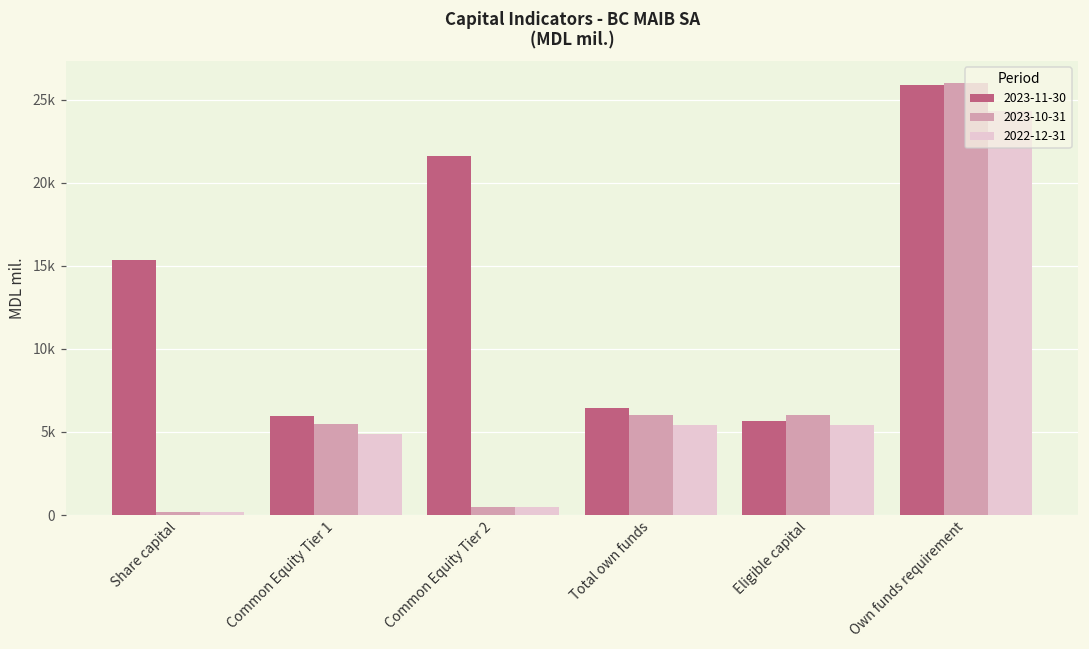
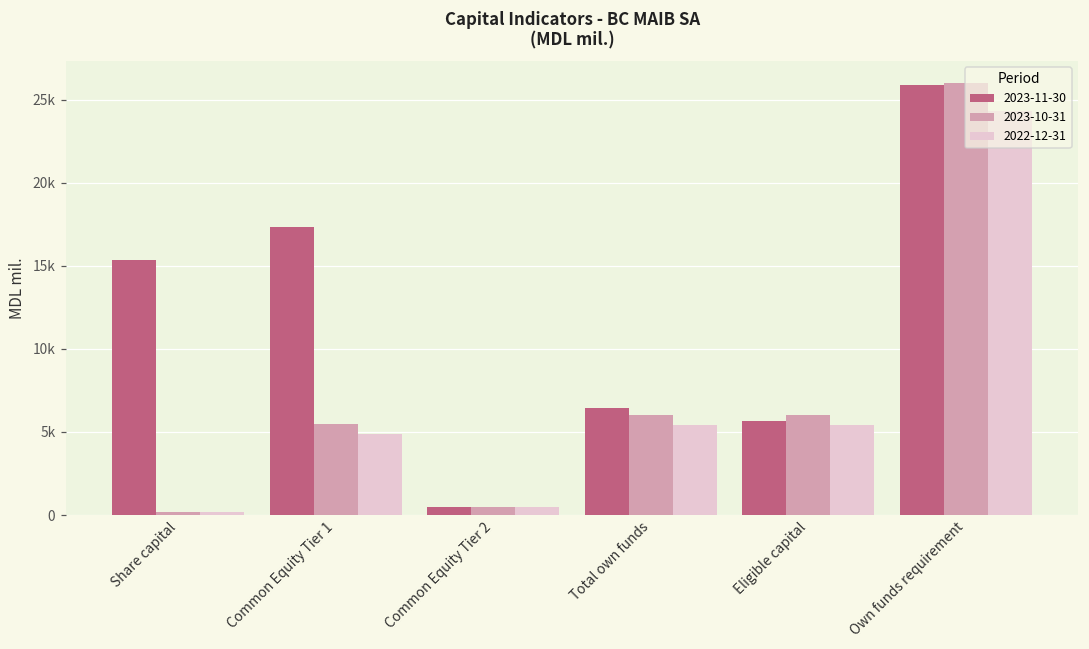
  {
    "2023-11-30": {
      "Share capital": 15400,
-     "Common Equity Tier 1": 5900,
-     "Common Equity Tier 2": 21600,
+     "Common Equity Tier 1": 17300,
+     "Common Equity Tier 2": 500,
      "Total own funds": 6400,
      "Eligible capital": 5600,
      "Own funds requirement": 25900
    }
  }
